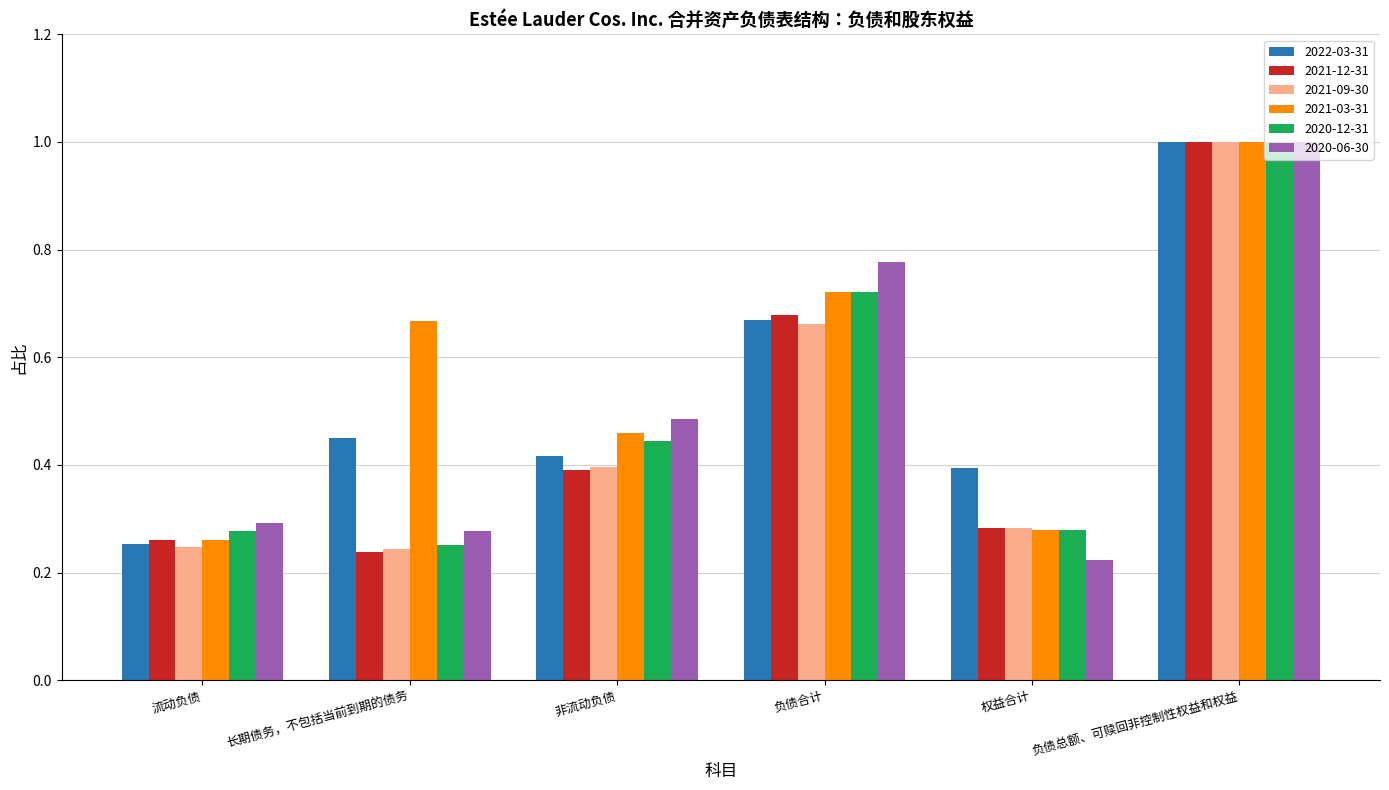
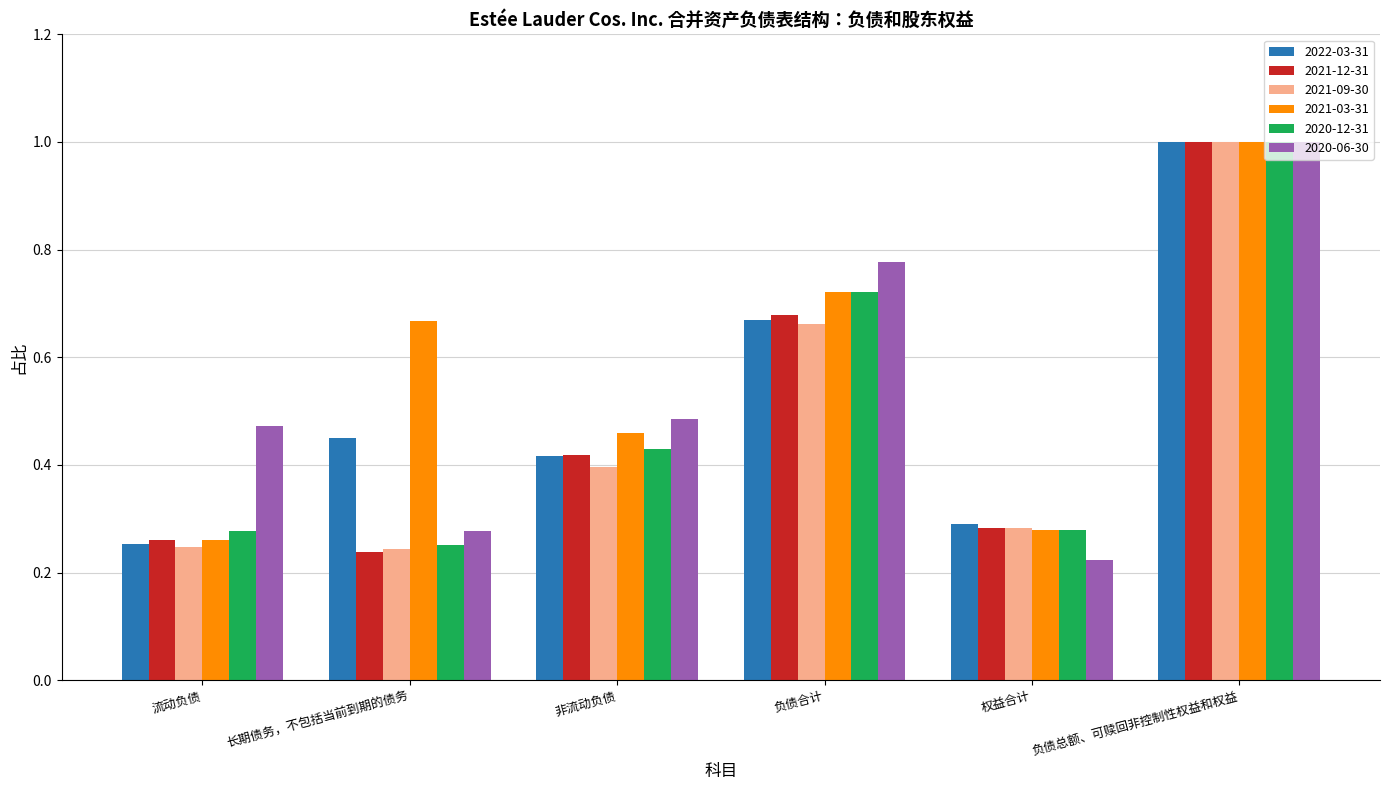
  {
    "2022-03-31": {
      "流动负债": 0.25,
      "长期债务，不包括当前到期的债务": 0.45,
      "非流动负债": 0.42,
      "负债合计": 0.67,
-     "权益合计": 0.39,
+     "权益合计": 0.29,
      "负债总额、可赎回非控制性权益和权益": 1.00
    },
    "2021-12-31": {
      "流动负债": 0.26,
      "长期债务，不包括当前到期的债务": 0.24,
-     "非流动负债": 0.39,
+     "非流动负债": 0.42,
      "负债合计": 0.68,
      "权益合计": 0.28,
      "负债总额、可赎回非控制性权益和权益": 1.00
    },
    "2021-09-30": {
      "流动负债": 0.25,
      "长期债务，不包括当前到期的债务": 0.24,
      "非流动负债": 0.40,
      "负债合计": 0.66,
      "权益合计": 0.28,
      "负债总额、可赎回非控制性权益和权益": 1.00
    },
    "2021-03-31": {
      "流动负债": 0.26,
      "长期债务，不包括当前到期的债务": 0.67,
      "非流动负债": 0.46,
      "负债合计": 0.72,
      "权益合计": 0.28,
      "负债总额、可赎回非控制性权益和权益": 1.00
    },
    "2020-12-31": {
      "流动负债": 0.28,
      "长期债务，不包括当前到期的债务": 0.25,
-     "非流动负债": 0.45,
+     "非流动负债": 0.43,
      "负债合计": 0.72,
      "权益合计": 0.28
    },
    "2020-06-30": {
-     "流动负债": 0.29,
+     "流动负债": 0.47,
      "长期债务，不包括当前到期的债务": 0.28,
      "非流动负债": 0.49,
      "负债合计": 0.78,
      "权益合计": 0.22
    }
  }
